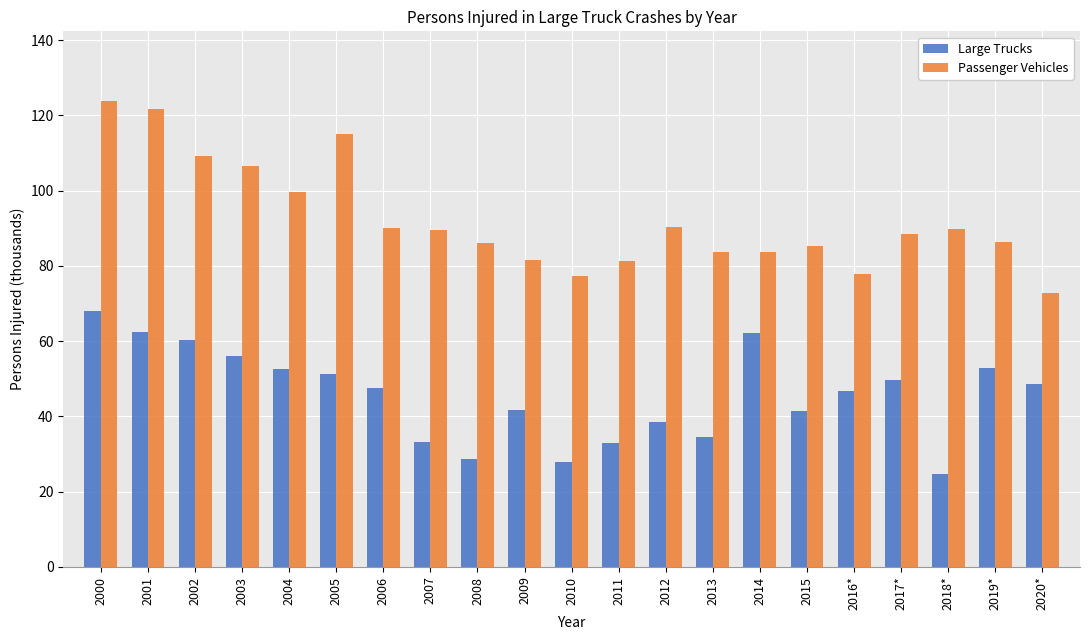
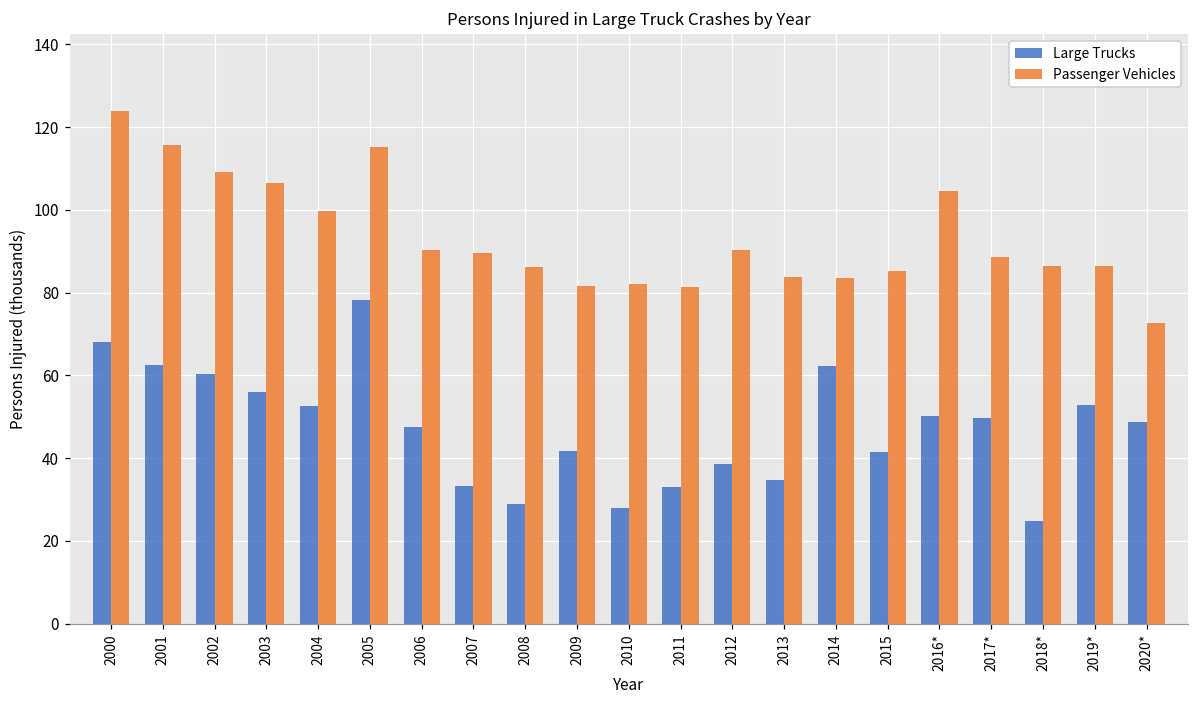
  {
    "Large Trucks": {
      "2000": 68,
      "2001": 63,
      "2002": 60,
      "2003": 56,
      "2004": 53,
-     "2005": 51,
+     "2005": 78,
      "2006": 48,
      "2007": 33,
      "2008": 29,
      "2009": 42,
      "2010": 28,
      "2011": 33,
      "2012": 39,
      "2013": 35,
      "2014": 62,
      "2015": 41,
-     "2016*": 47,
+     "2016*": 50,
      "2017*": 50,
      "2018*": 25,
      "2019*": 53,
      "2020*": 49
    },
    "Passenger Vehicles": {
      "2000": 124,
-     "2001": 122,
+     "2001": 116,
      "2002": 109,
      "2003": 107,
      "2004": 100,
      "2005": 115,
      "2006": 90,
      "2007": 90,
      "2008": 86,
      "2009": 82,
-     "2010": 77,
+     "2010": 82,
      "2011": 81,
      "2012": 90,
      "2013": 84,
      "2014": 84,
      "2015": 85,
-     "2016*": 78,
+     "2016*": 104,
      "2017*": 89,
-     "2018*": 90,
+     "2018*": 86,
      "2019*": 86,
      "2020*": 73
    }
  }
